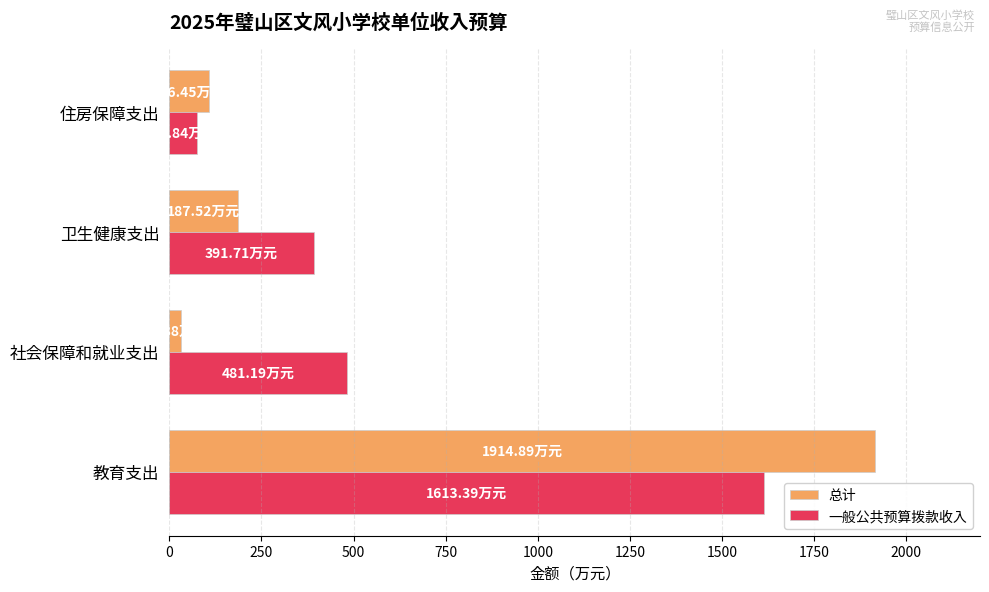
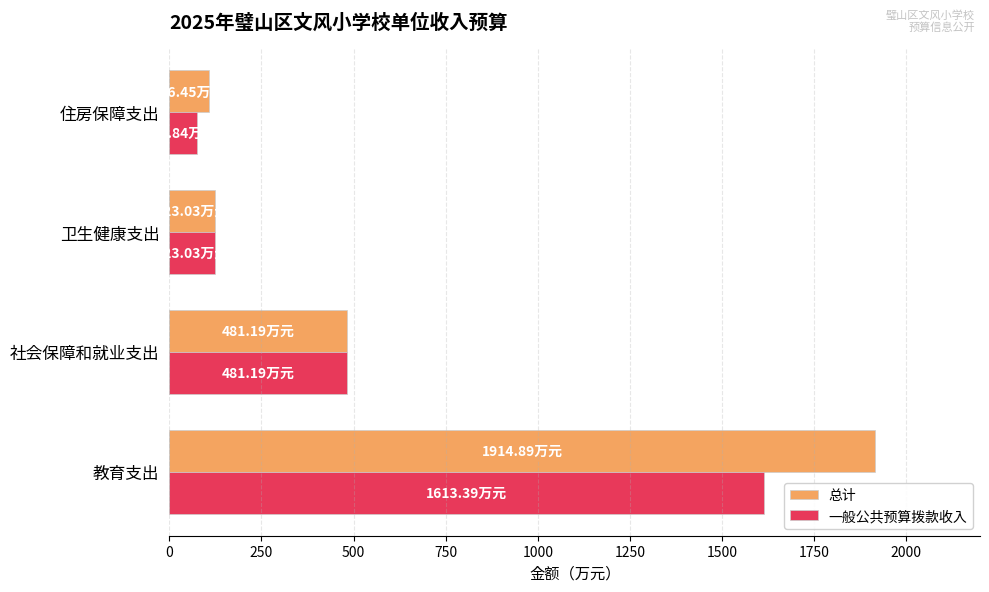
  {
    "总计": {
-     "卫生健康支出": 187.52,
-     "社会保障和就业支出": 30,
+     "卫生健康支出": 123.03,
+     "社会保障和就业支出": 480,
      "教育支出": 1914.89
    },
    "一般公共预算拨款收入": {
-     "卫生健康支出": 391.71,
+     "卫生健康支出": 123.03,
      "社会保障和就业支出": 481.19,
      "教育支出": 1613.39
    }
  }
